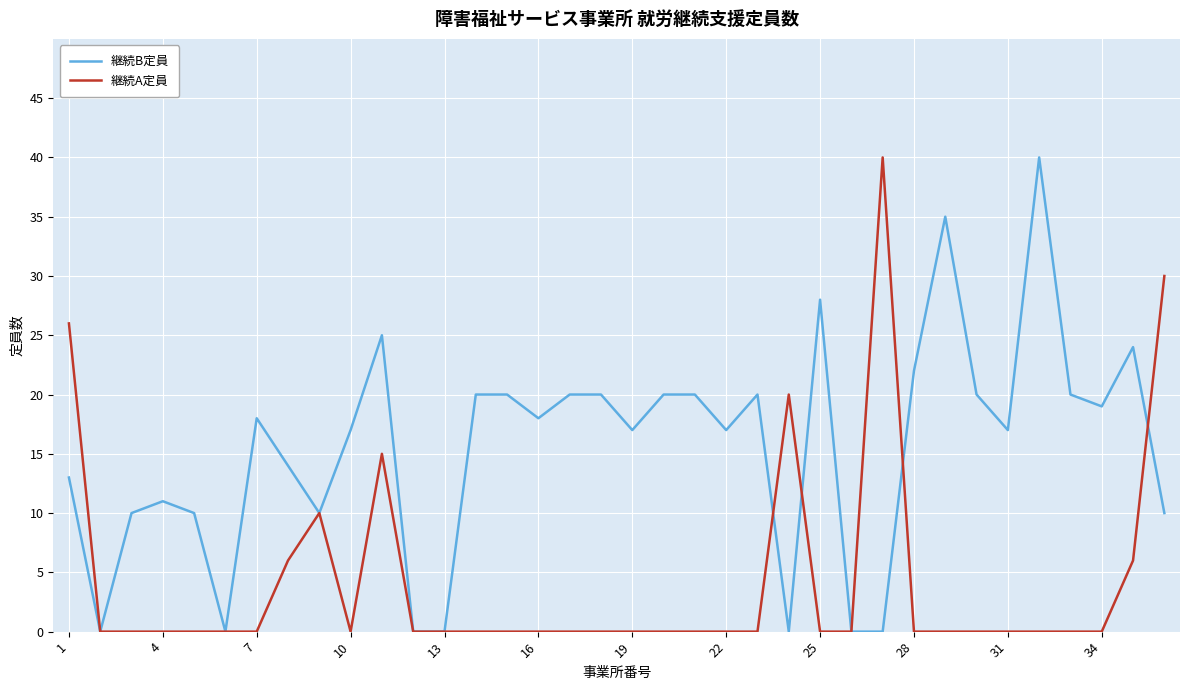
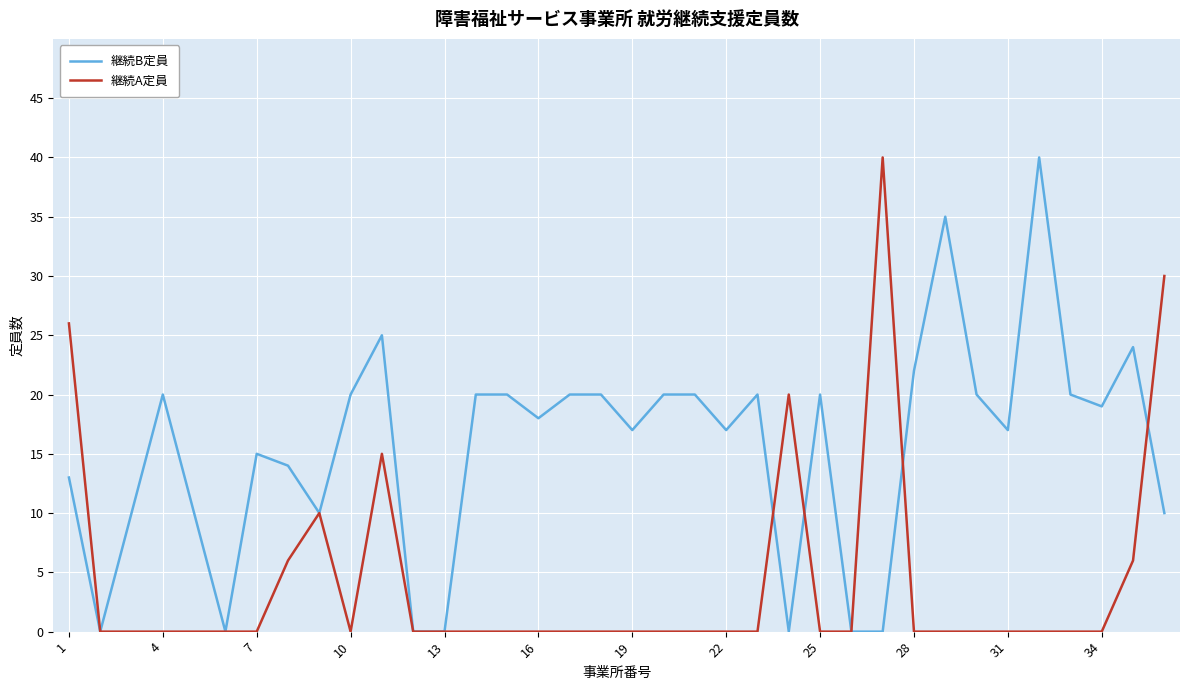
  {
    "継続B定員": {
      "1": 13,
-     "4": 11,
-     "7": 18,
-     "10": 17,
+     "4": 20,
+     "7": 15,
+     "10": 20,
      "16": 18,
      "19": 17,
      "22": 17,
-     "25": 28,
+     "25": 20,
      "28": 22,
      "31": 17,
      "34": 19
    },
    "継続A定員": {
      "1": 26,
      "4": 0,
      "7": 0,
      "10": 0,
      "16": 0,
      "19": 0,
      "22": 0,
      "25": 0,
      "28": 0,
      "31": 0,
      "34": 0
    }
  }
